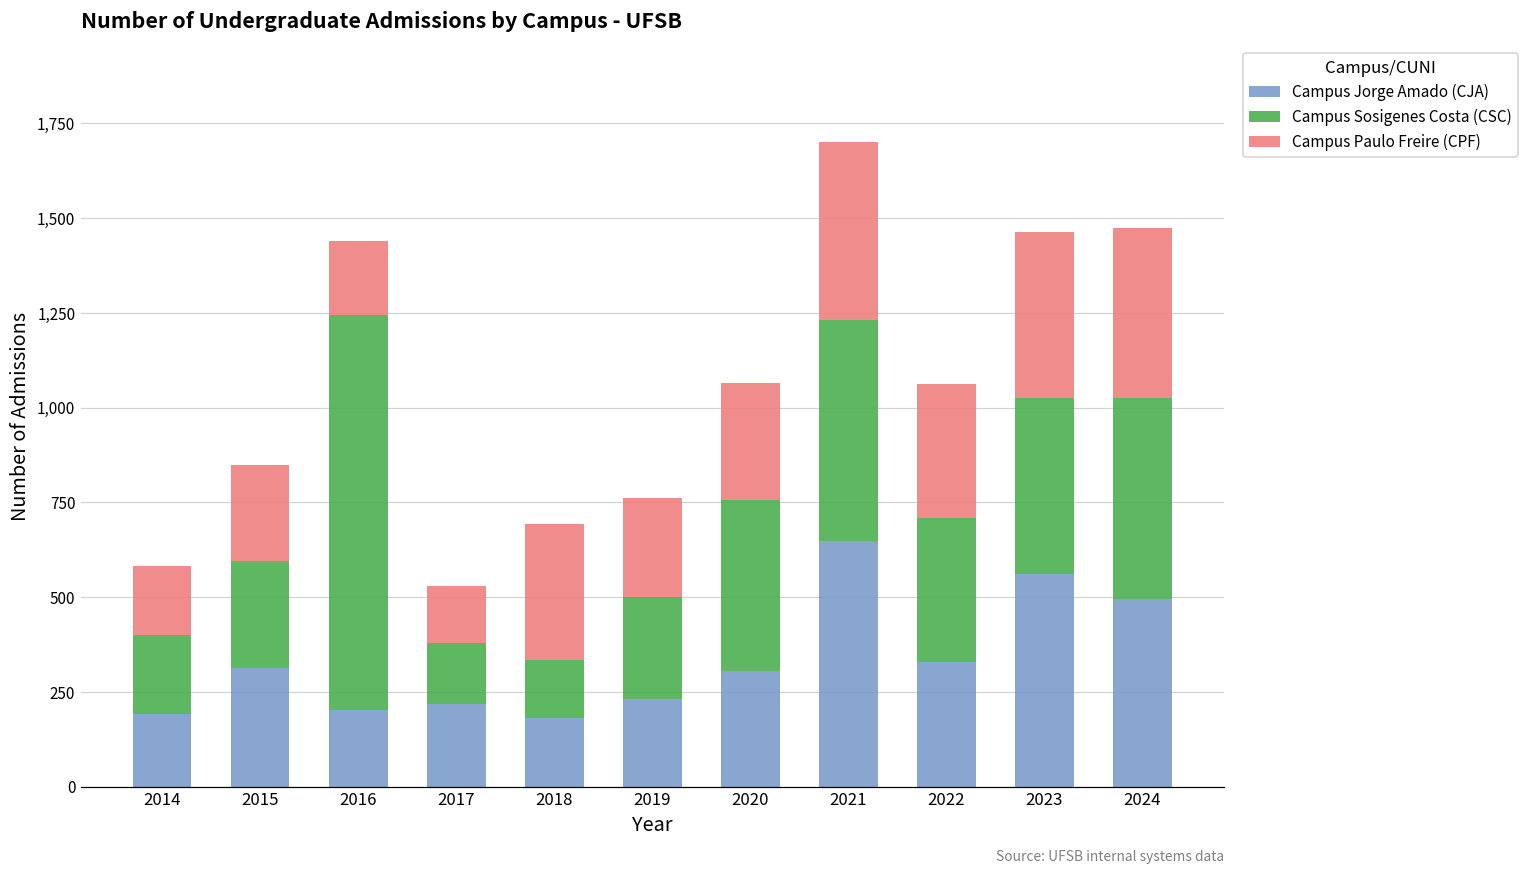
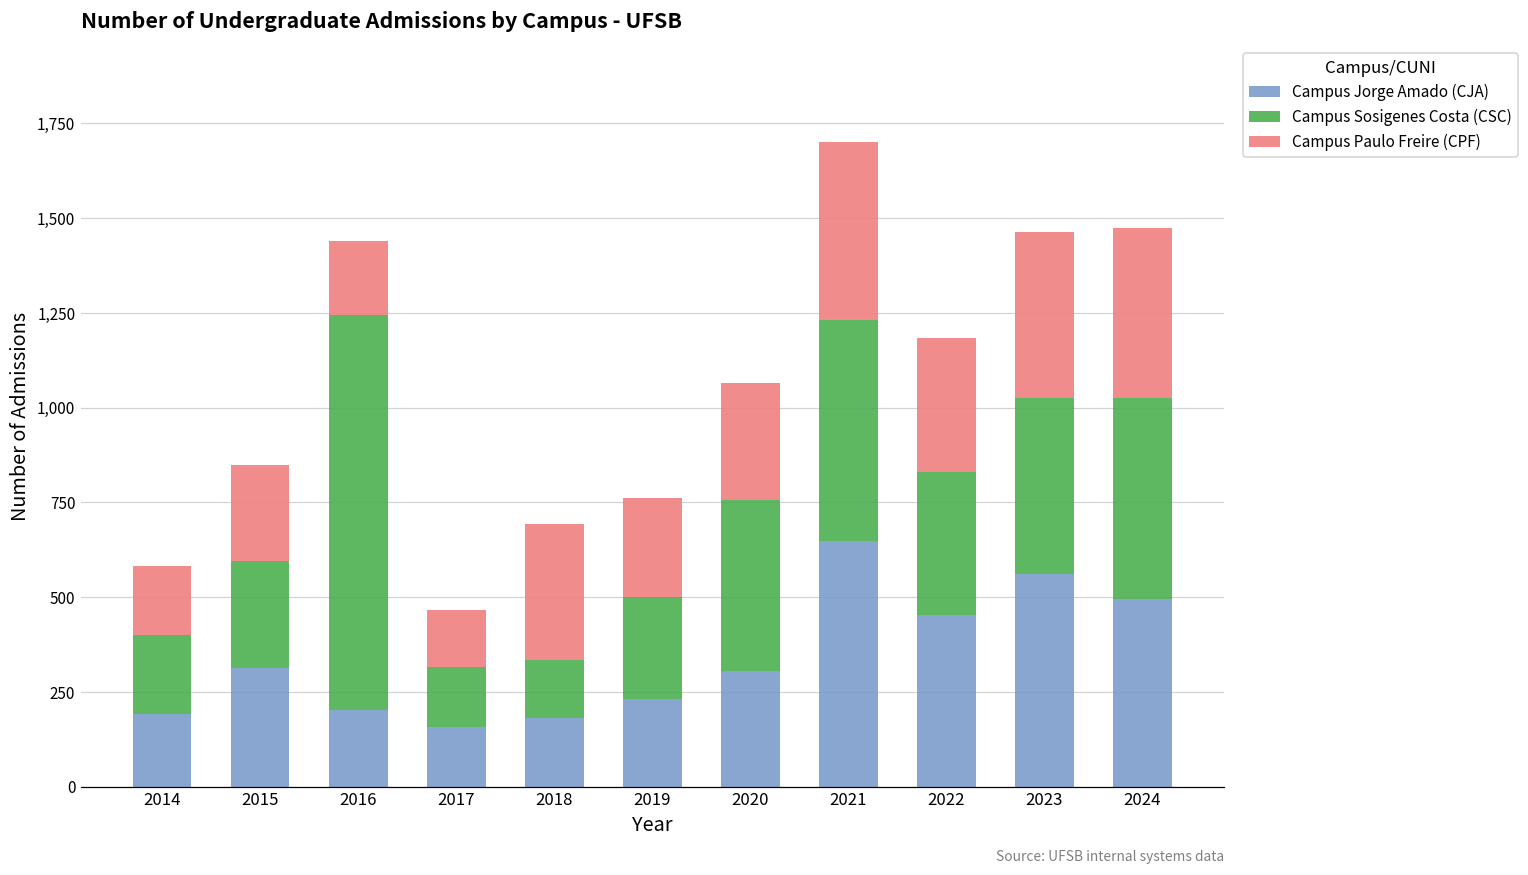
  {
    "Campus Jorge Amado (CJA)": {
      "2014": "190",
      "2015": "310",
      "2016": "200",
-     "2017": "220",
+     "2017": "160",
      "2018": "180",
      "2019": "230",
      "2020": "310",
      "2021": "650",
-     "2022": "330",
+     "2022": "450",
      "2023": "560",
      "2024": "500"
    },
    "Campus Sosigenes Costa (CSC)": {
      "2014": "210",
      "2015": "280",
      "2016": "1,040",
      "2017": "160",
      "2018": "150",
      "2019": "270",
      "2020": "450",
      "2021": "580",
      "2022": "380",
      "2023": "460",
      "2024": "530"
    },
    "Campus Paulo Freire (CPF)": {
      "2014": "180",
      "2015": "250",
      "2016": "190",
      "2017": "150",
      "2018": "360",
      "2019": "260",
      "2020": "310",
      "2021": "470",
      "2022": "350",
      "2023": "440",
      "2024": "450"
    }
  }
